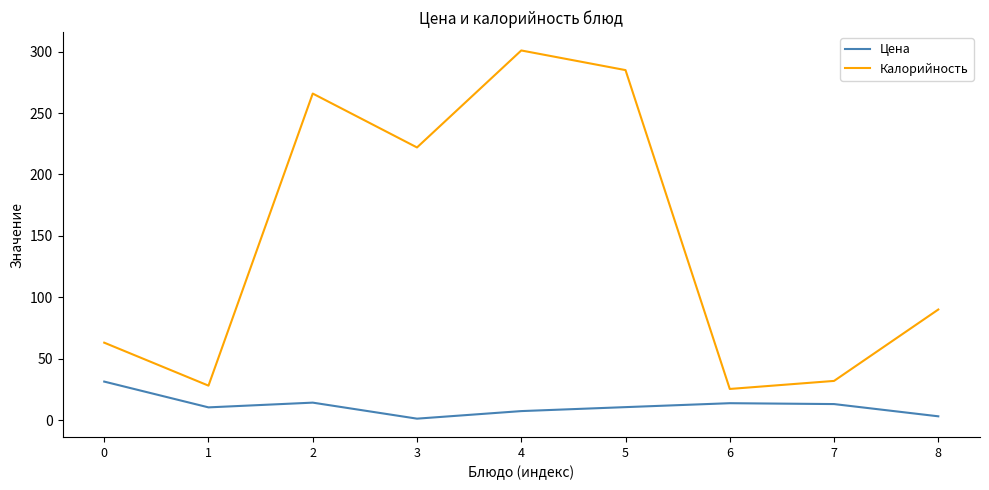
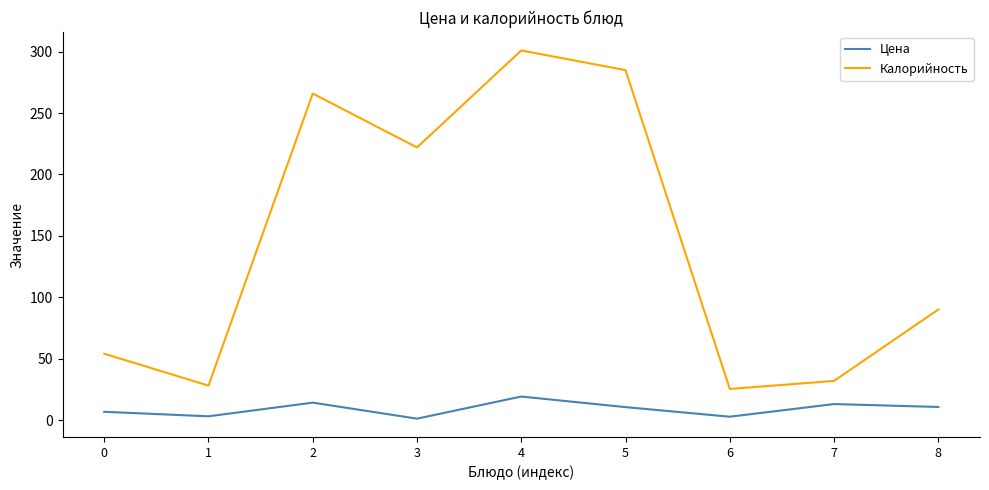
  {
    "Цена": {
-     "0": 31,
-     "1": 10,
+     "0": 7,
+     "1": 3,
      "2": 14,
      "3": 1,
-     "4": 7,
+     "4": 19,
      "5": 11,
-     "6": 14,
+     "6": 3,
      "7": 13,
-     "8": 3
+     "8": 11
    },
    "Калорийность": {
-     "0": 63,
+     "0": 54,
      "1": 28,
      "2": 266,
      "3": 222,
      "4": 301,
      "5": 285,
      "6": 25,
      "7": 32,
      "8": 90
    }
  }
